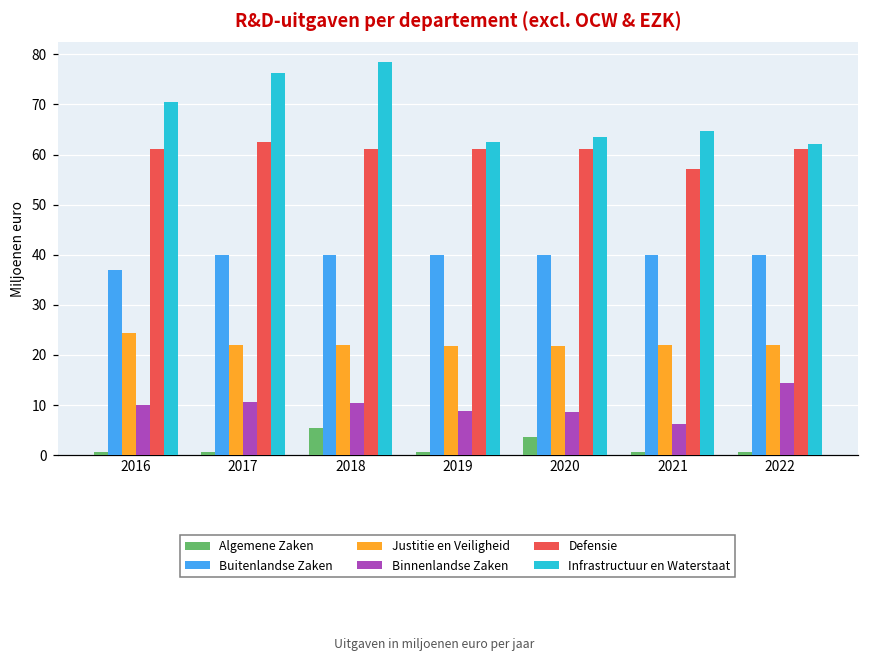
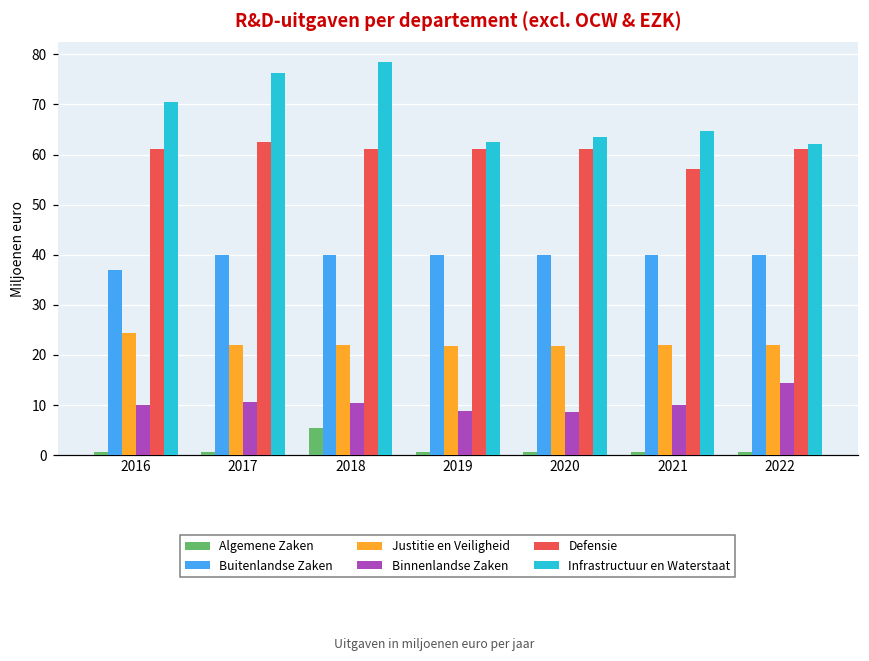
  {
    "Algemene Zaken": {
      "2017": 1,
      "2018": 5,
      "2019": 1,
-     "2020": 4,
+     "2020": 1,
      "2021": 1,
      "2022": 1
    },
    "Justitie en Veiligheid": {
      "2016": 24,
      "2017": 22,
      "2018": 22,
      "2019": 22,
      "2020": 22,
      "2021": 22,
      "2022": 22
    },
    "Binnenlandse Zaken": {
      "2016": 10,
      "2017": 11,
      "2018": 10,
      "2019": 9,
      "2020": 9,
-     "2021": 6,
+     "2021": 10,
      "2022": 14
    },
    "Defensie": {
      "2016": 61,
      "2017": 62,
      "2018": 61,
      "2019": 61,
      "2020": 61,
      "2021": 57,
      "2022": 61
    }
  }
